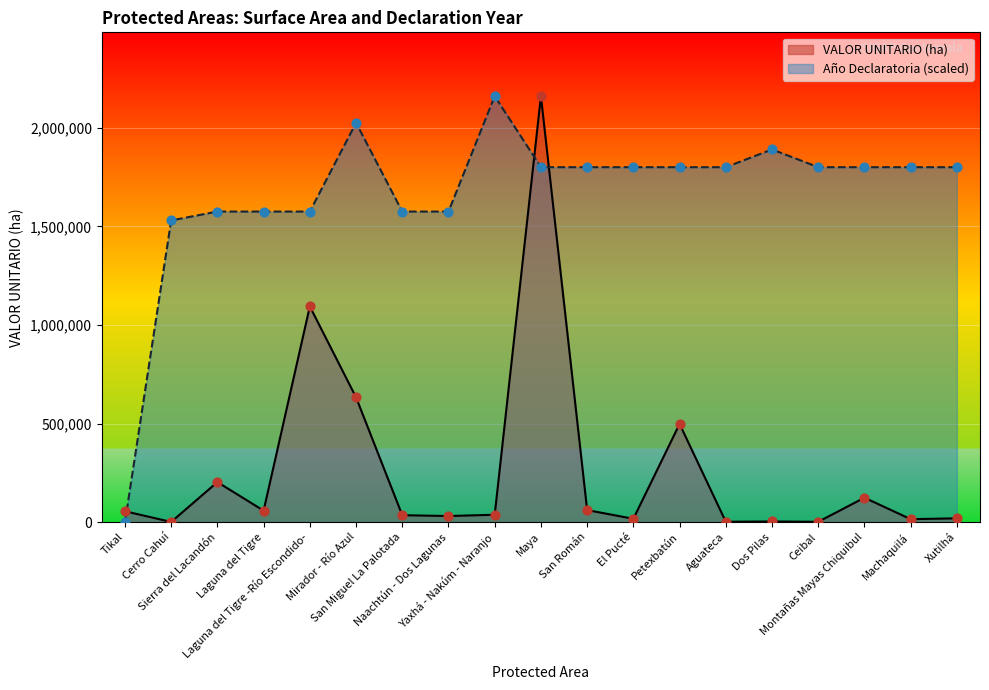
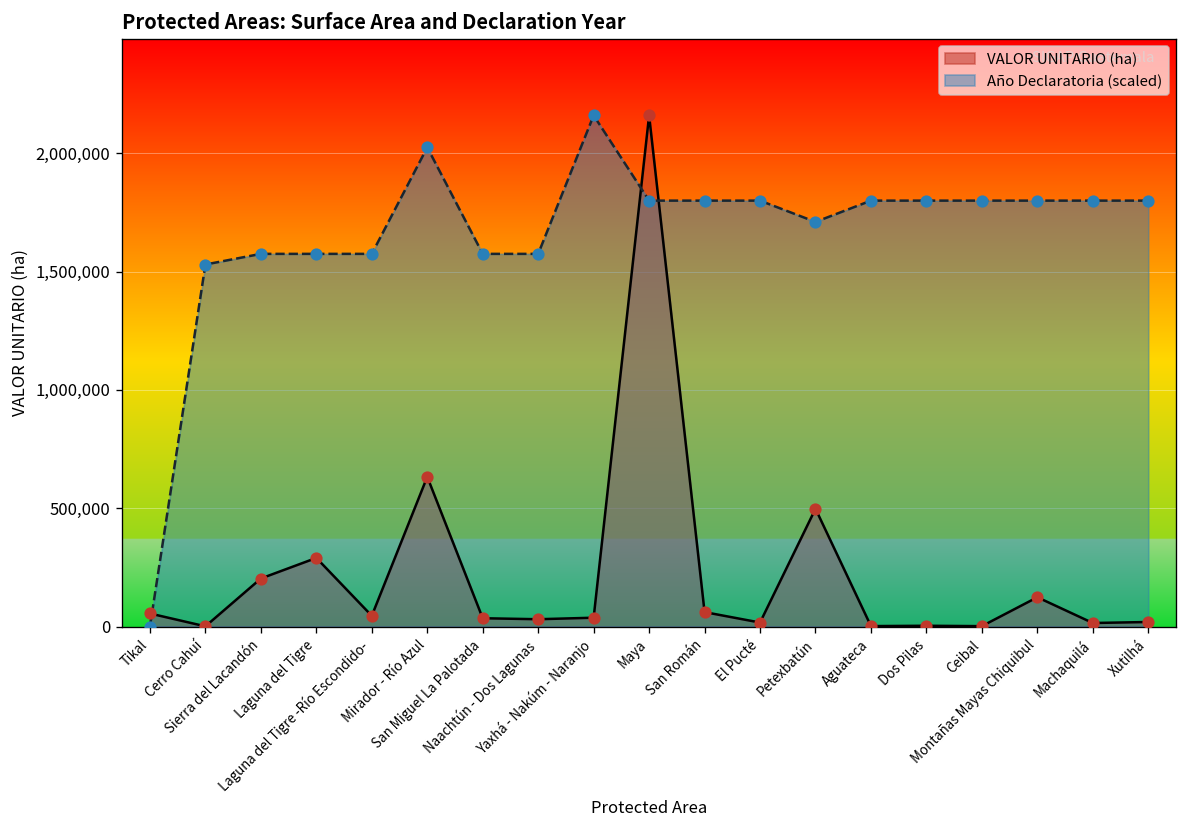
  {
    "VALOR UNITARIO (ha)": {
      "Tikal": "60,000",
      "Cerro Cahuí": "0",
      "Sierra del Lacandón": "200,000",
-     "Laguna del Tigre": "60,000",
-     "Laguna del Tigre -Río Escondido-": "1,090,000",
+     "Laguna del Tigre": "290,000",
+     "Laguna del Tigre -Río Escondido-": "50,000",
      "Mirador - Río Azul": "630,000",
      "San Miguel La Palotada": "30,000",
      "Naachtún - Dos Lagunas": "30,000",
      "Yaxhá - Nakúm - Naranjo": "40,000",
      "Maya": "2,160,000",
      "San Román": "60,000",
      "El Pucté": "20,000",
      "Petexbatún": "500,000",
      "Aguateca": "0",
      "Dos Pilas": "0",
      "Ceibal": "0",
      "Montañas Mayas Chiquibul": "120,000",
      "Machaquilá": "10,000",
      "Xutilhá": "20,000"
    },
    "Año Declaratoria (scaled)": {
      "Tikal": "0",
      "Cerro Cahuí": "1,530,000",
      "Sierra del Lacandón": "1,580,000",
      "Laguna del Tigre": "1,580,000",
      "Laguna del Tigre -Río Escondido-": "1,580,000",
      "Mirador - Río Azul": "2,030,000",
      "San Miguel La Palotada": "1,580,000",
      "Naachtún - Dos Lagunas": "1,580,000",
      "Yaxhá - Nakúm - Naranjo": "2,160,000",
      "Maya": "1,800,000",
      "San Román": "1,800,000",
      "El Pucté": "1,800,000",
-     "Petexbatún": "1,800,000",
+     "Petexbatún": "1,710,000",
      "Aguateca": "1,800,000",
-     "Dos Pilas": "1,890,000",
+     "Dos Pilas": "1,800,000",
      "Ceibal": "1,800,000",
      "Montañas Mayas Chiquibul": "1,800,000",
      "Machaquilá": "1,800,000",
      "Xutilhá": "1,800,000"
    }
  }
